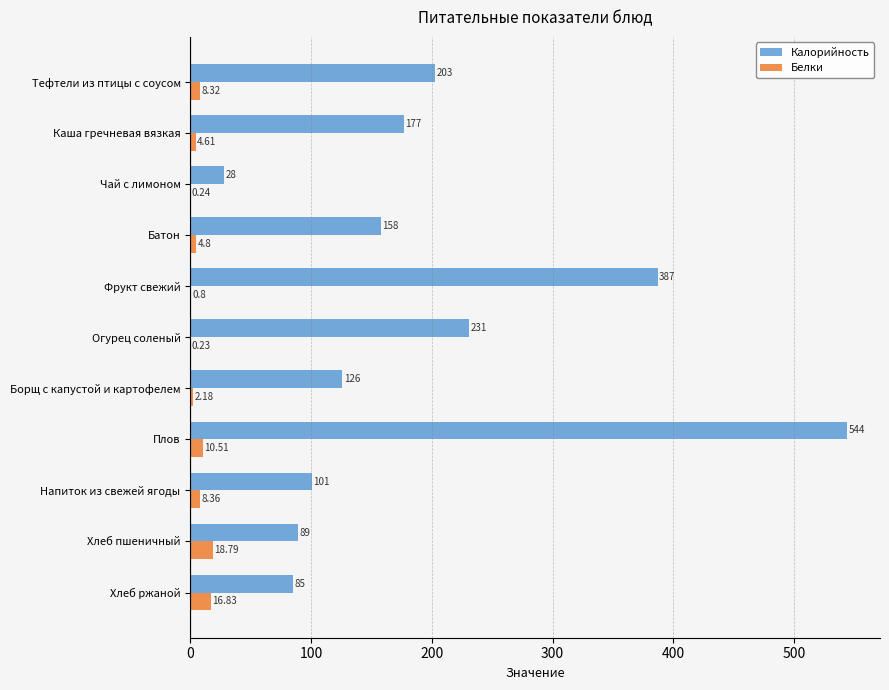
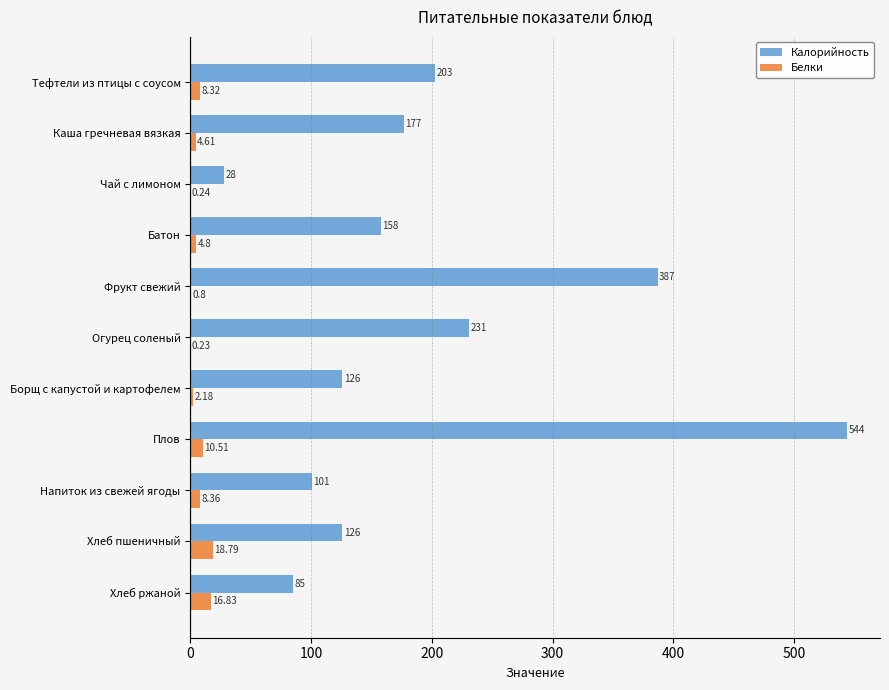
  {
    "Калорийность": {
      "Тефтели из птицы с соусом": 203,
      "Каша гречневая вязкая": 177,
      "Чай с лимоном": 28,
      "Батон": 158,
      "Фрукт свежий": 387,
      "Огурец соленый": 231,
      "Борщ с капустой и картофелем": 126,
      "Плов": 544,
      "Напиток из свежей ягоды": 101,
-     "Хлеб пшеничный": 89,
+     "Хлеб пшеничный": 126,
      "Хлеб ржаной": 85
    },
    "Белки": {
      "Тефтели из птицы с соусом": 8.32,
      "Каша гречневая вязкая": 4.61,
      "Чай с лимоном": 0.24,
      "Батон": 4.8,
      "Фрукт свежий": 0.8,
      "Огурец соленый": 0.23,
      "Борщ с капустой и картофелем": 2.18,
      "Плов": 10.51,
      "Напиток из свежей ягоды": 8.36,
      "Хлеб пшеничный": 18.79,
      "Хлеб ржаной": 16.83
    }
  }
